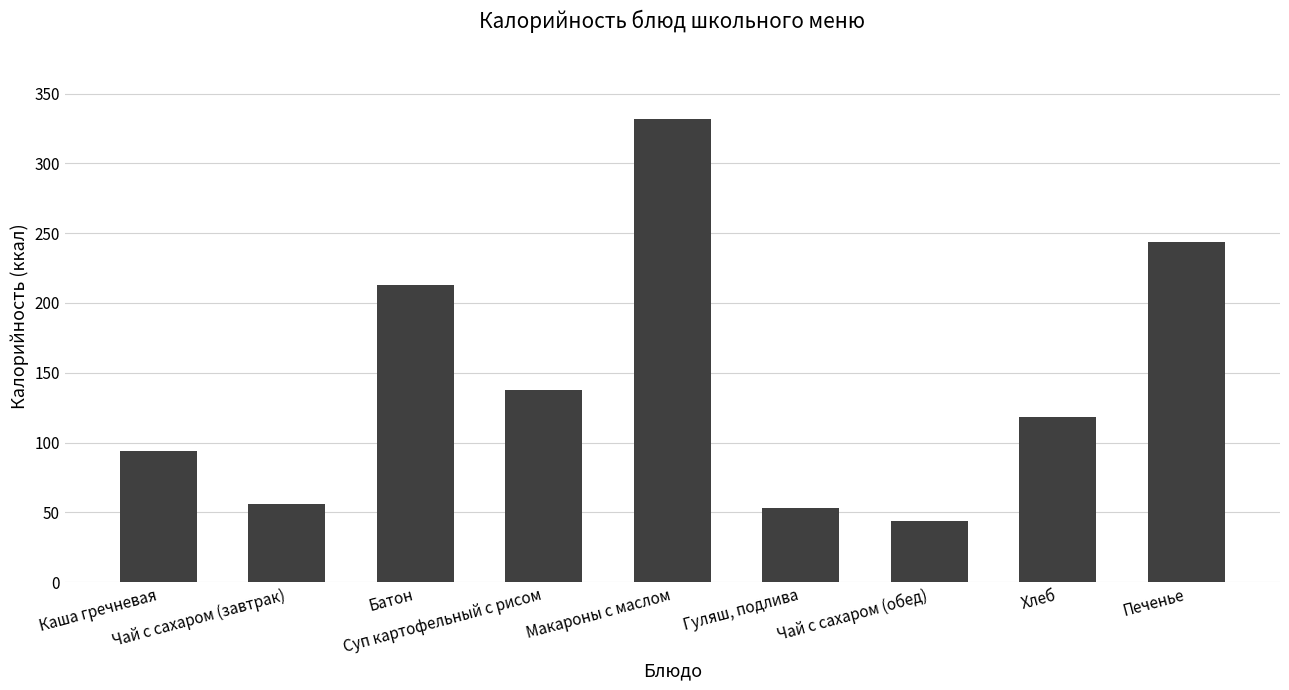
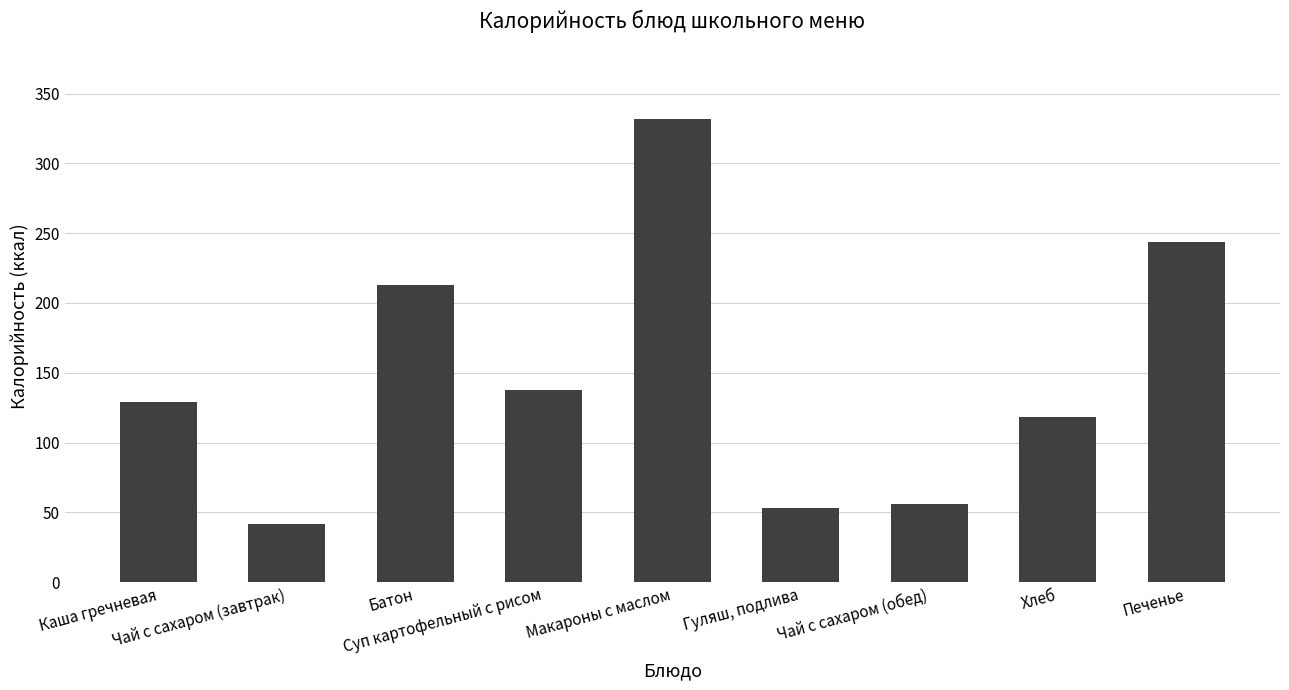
  {
-   "Каша гречневая": 94,
-   "Чай с сахаром (завтрак)": 56,
+   "Каша гречневая": 129,
+   "Чай с сахаром (завтрак)": 42,
    "Батон": 213,
    "Суп картофельный с рисом": 138,
    "Макароны с маслом": 332,
    "Гуляш, подлива": 53,
-   "Чай с сахаром (обед)": 44,
+   "Чай с сахаром (обед)": 56,
    "Хлеб": 118,
    "Печенье": 244
  }
